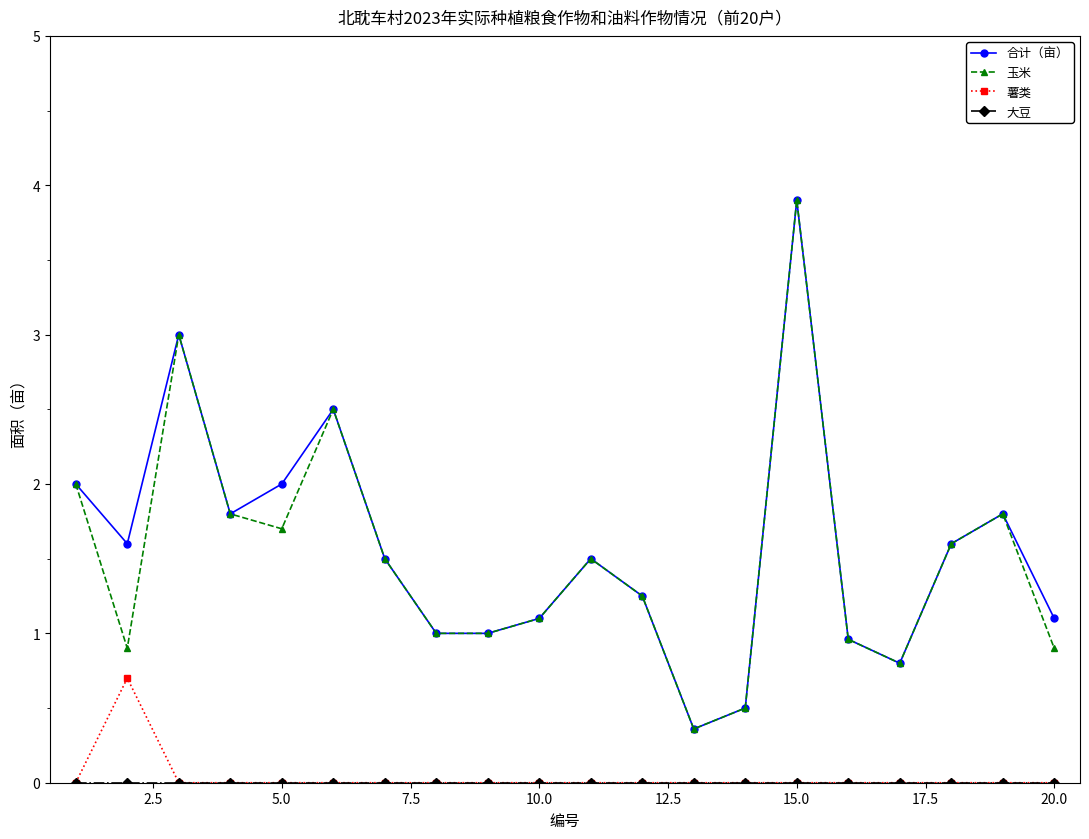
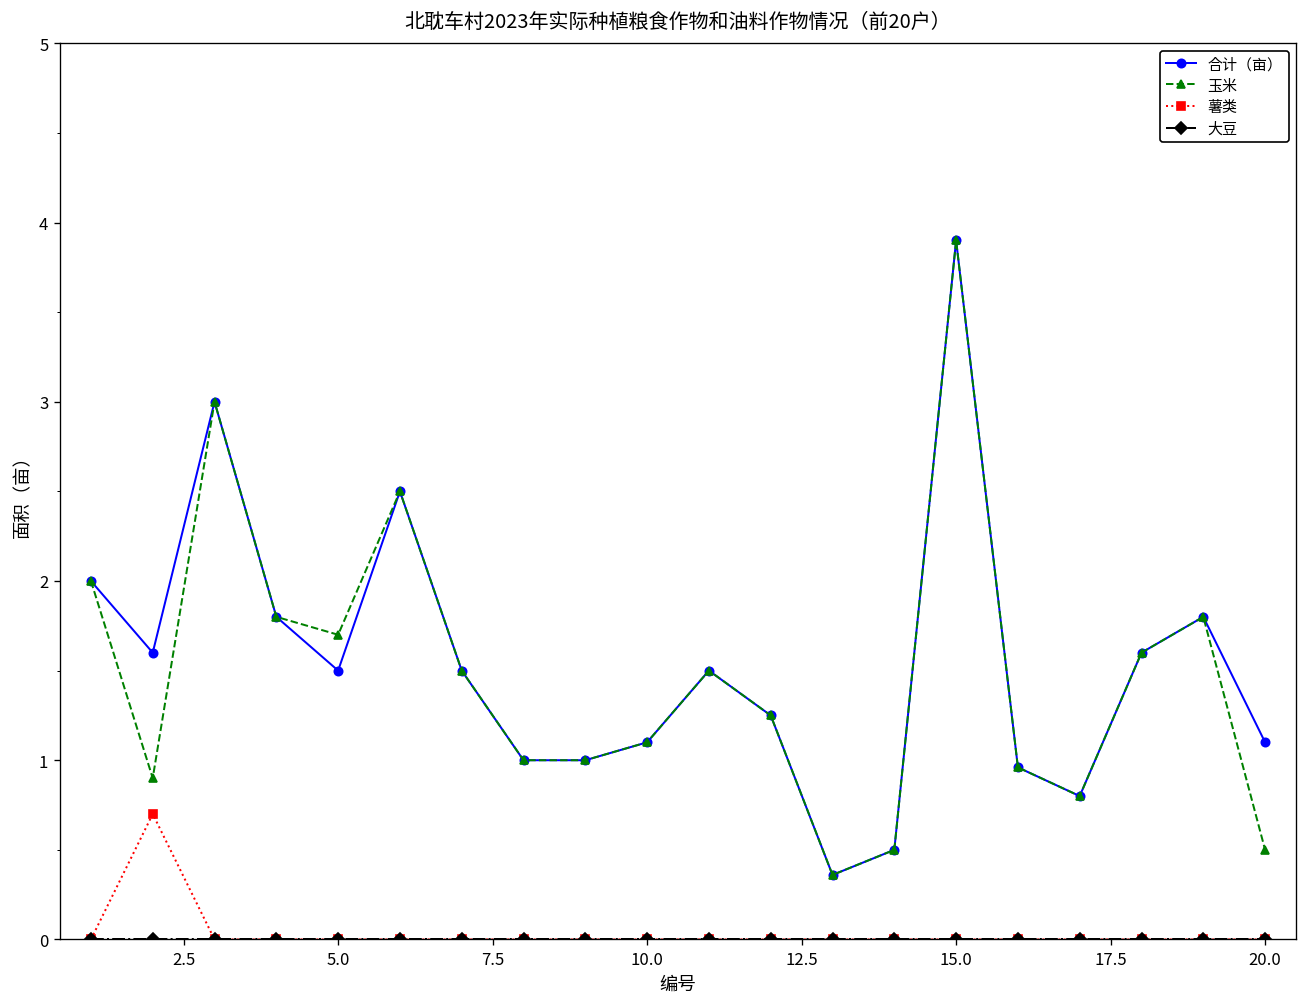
  {
    "合计（亩）": {
-     "5.0": 2.0,
+     "5.0": 1.5,
      "20.0": 1.1
    },
    "玉米": {
      "5.0": 1.7,
-     "20.0": 0.9
+     "20.0": 0.5
    }
  }
